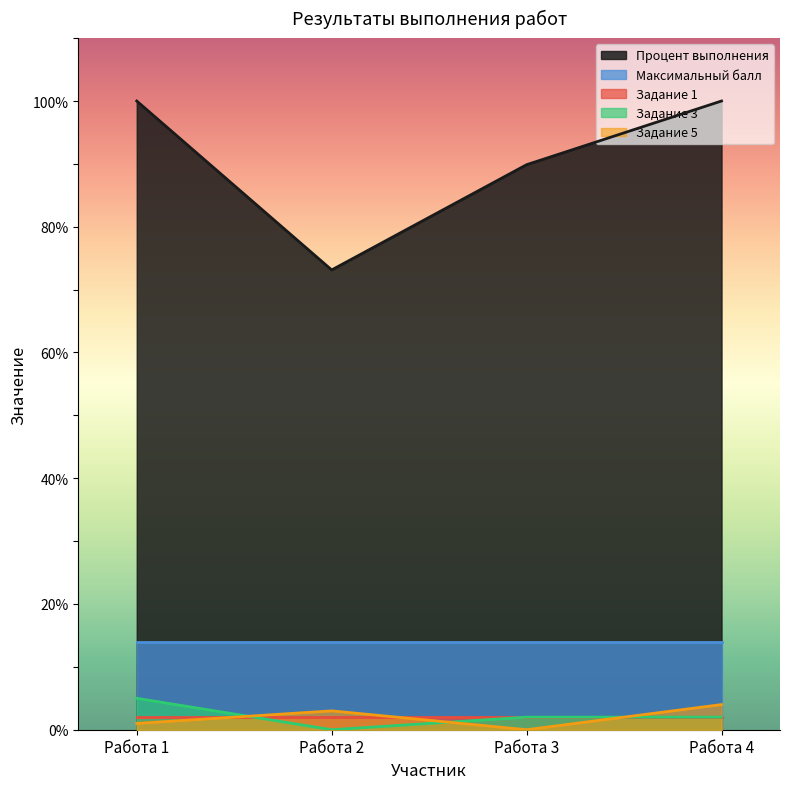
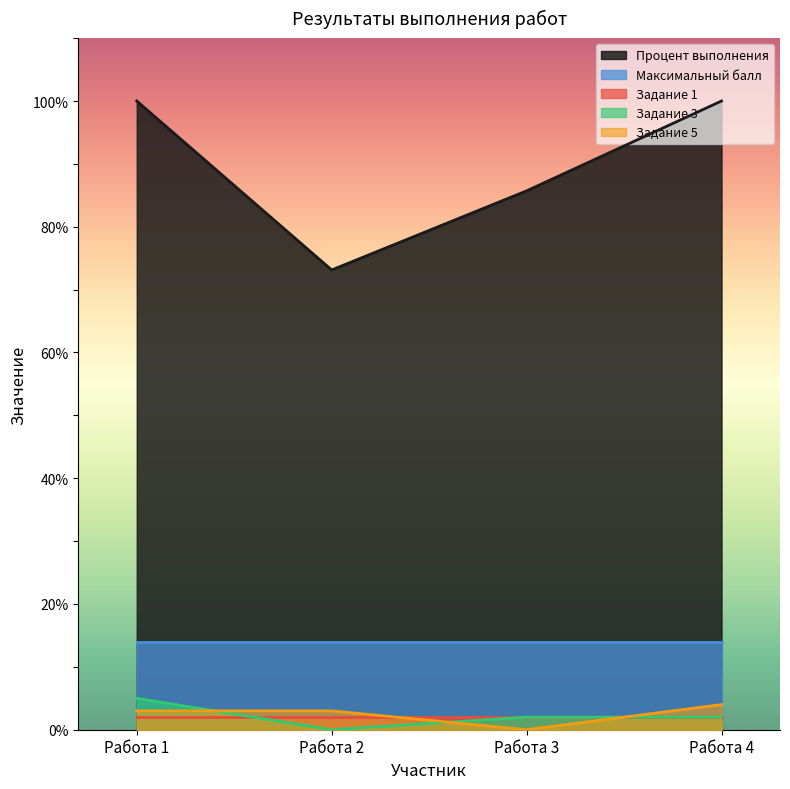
  {
    "Процент выполнения": {
      "Работа 1": "100%",
      "Работа 2": "73%",
-     "Работа 3": "90%"
+     "Работа 3": "86%"
    },
    "Максимальный балл": {
      "Работа 1": "14%",
      "Работа 2": "14%",
      "Работа 3": "14%",
      "Работа 4": "14%"
    },
    "Задание 1": {
      "Работа 1": "2%",
      "Работа 2": "2%"
    },
    "Задание 3": {
      "Работа 1": "5%",
      "Работа 2": "0%"
    },
    "Задание 5": {
-     "Работа 1": "1%",
+     "Работа 1": "3%",
      "Работа 2": "3%",
      "Работа 3": "0%",
      "Работа 4": "4%"
    }
  }
